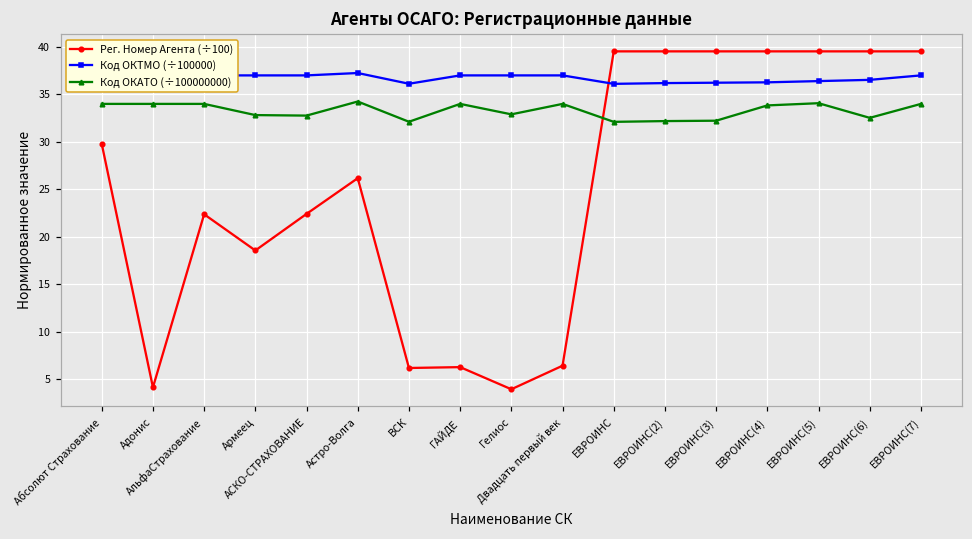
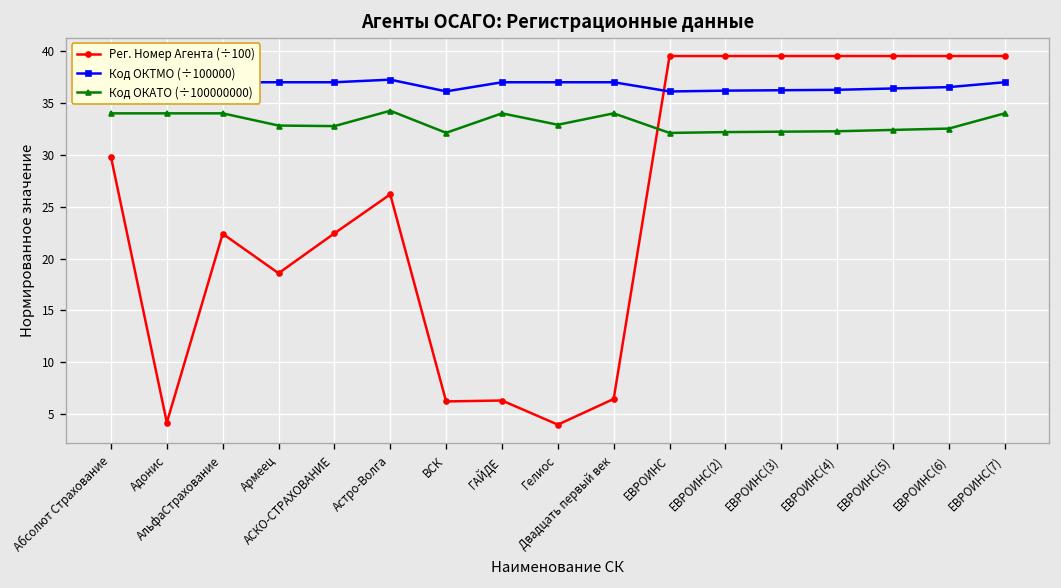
  {
    "Рег. Номер Агента (÷100)": {
      "Абсолют Страхование": 30,
      "Адонис": 4,
      "АльфаСтрахование": 22,
      "Армеец": 19,
      "АСКО-СТРАХОВАНИЕ": 22,
      "Астро-Волга": 26,
      "ВСК": 6,
      "ГАЙДЕ": 6,
      "Гелиос": 4,
      "Двадцать первый век": 6,
      "ЕВРОИНС": 40,
      "ЕВРОИНС(2)": 40,
      "ЕВРОИНС(3)": 40,
      "ЕВРОИНС(4)": 40,
      "ЕВРОИНС(5)": 40,
      "ЕВРОИНС(6)": 40,
      "ЕВРОИНС(7)": 40
    },
    "Код ОКТМО (÷100000)": {
      "Армеец": 37,
      "АСКО-СТРАХОВАНИЕ": 37,
      "Астро-Волга": 37,
      "ВСК": 36,
      "ГАЙДЕ": 37,
      "Гелиос": 37,
      "Двадцать первый век": 37,
      "ЕВРОИНС": 36,
      "ЕВРОИНС(2)": 36,
      "ЕВРОИНС(3)": 36,
      "ЕВРОИНС(4)": 36,
      "ЕВРОИНС(5)": 36,
      "ЕВРОИНС(6)": 37,
      "ЕВРОИНС(7)": 37
    },
    "Код ОКАТО (÷100000000)": {
      "Абсолют Страхование": 34,
      "Адонис": 34,
      "АльфаСтрахование": 34,
      "Армеец": 33,
      "АСКО-СТРАХОВАНИЕ": 33,
      "Астро-Волга": 34,
      "ВСК": 32,
      "ГАЙДЕ": 34,
      "Гелиос": 33,
      "Двадцать первый век": 34,
      "ЕВРОИНС": 32,
      "ЕВРОИНС(2)": 32,
      "ЕВРОИНС(3)": 32,
-     "ЕВРОИНС(4)": 34,
-     "ЕВРОИНС(5)": 34,
+     "ЕВРОИНС(4)": 32,
+     "ЕВРОИНС(5)": 32,
      "ЕВРОИНС(6)": 33,
      "ЕВРОИНС(7)": 34
    }
  }
